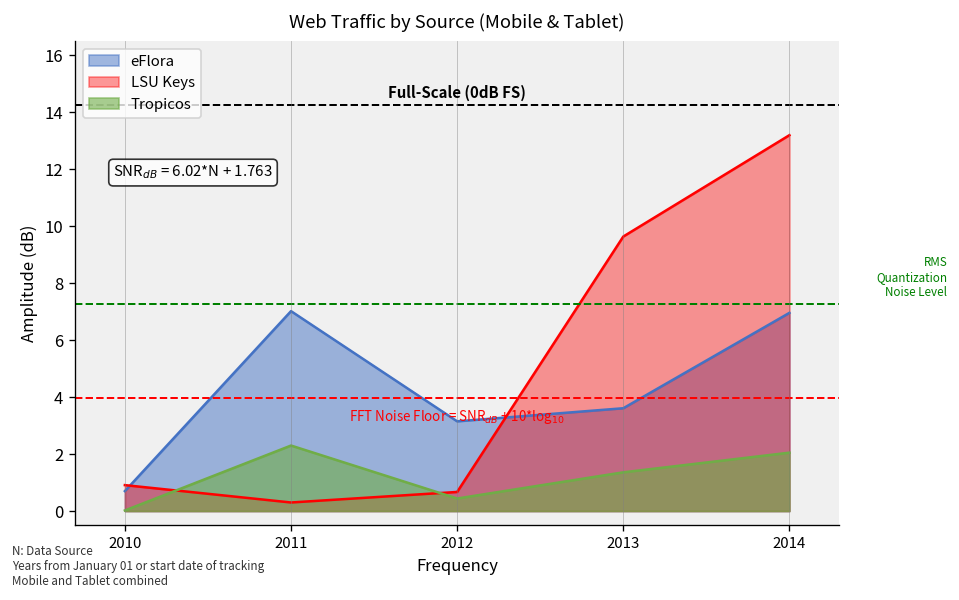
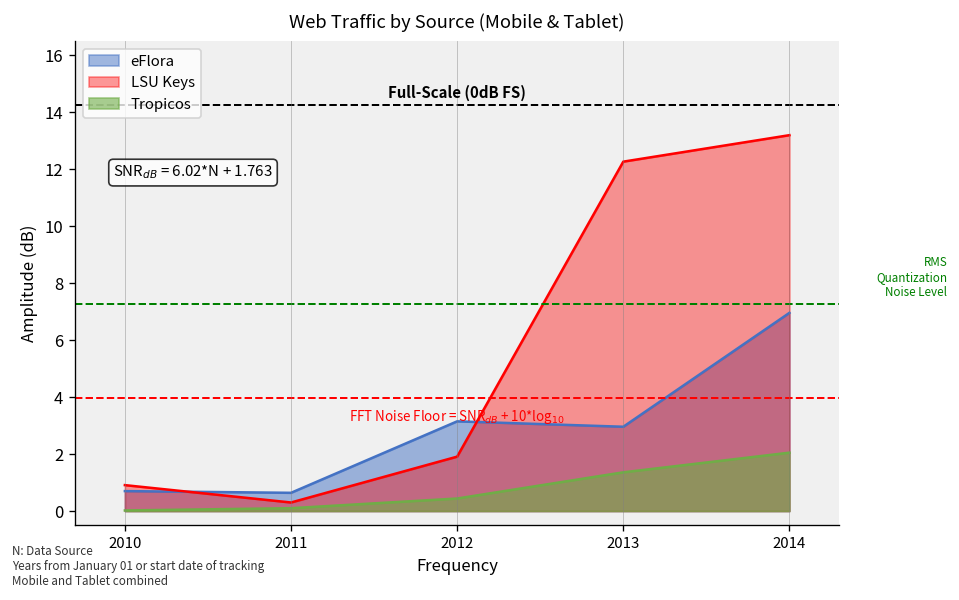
  {
    "eFlora": {
      "2010": 0.7,
-     "2011": 7.0,
+     "2011": 0.6,
      "2012": 3.2,
-     "2013": 3.6,
+     "2013": 3.0,
      "2014": 7.0
    },
    "LSU Keys": {
      "2010": 0.9,
      "2011": 0.3,
-     "2012": 0.7,
-     "2013": 9.6,
+     "2012": 1.9,
+     "2013": 12.3,
      "2014": 13.2
    },
    "Tropicos": {
      "2010": 0.0,
-     "2011": 2.3,
+     "2011": 0.1,
      "2012": 0.4,
      "2013": 1.4,
      "2014": 2.1
    }
  }
